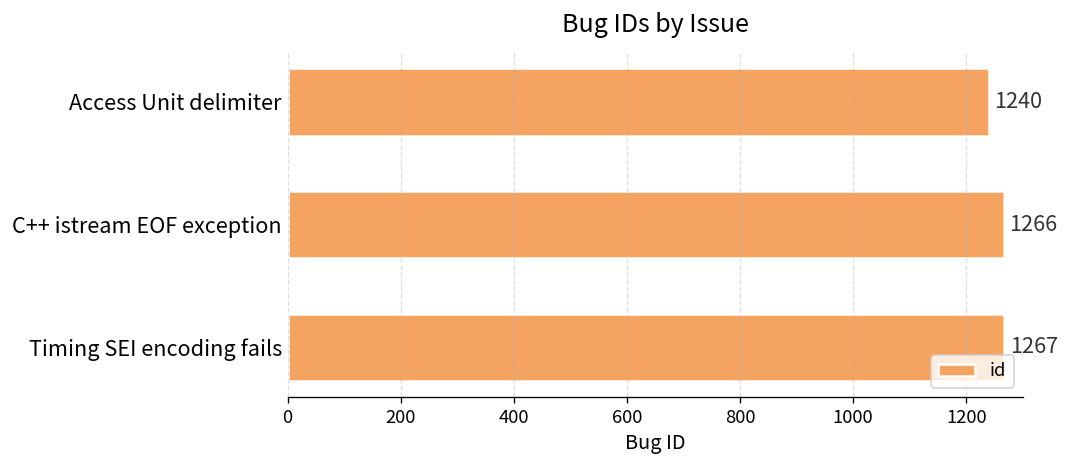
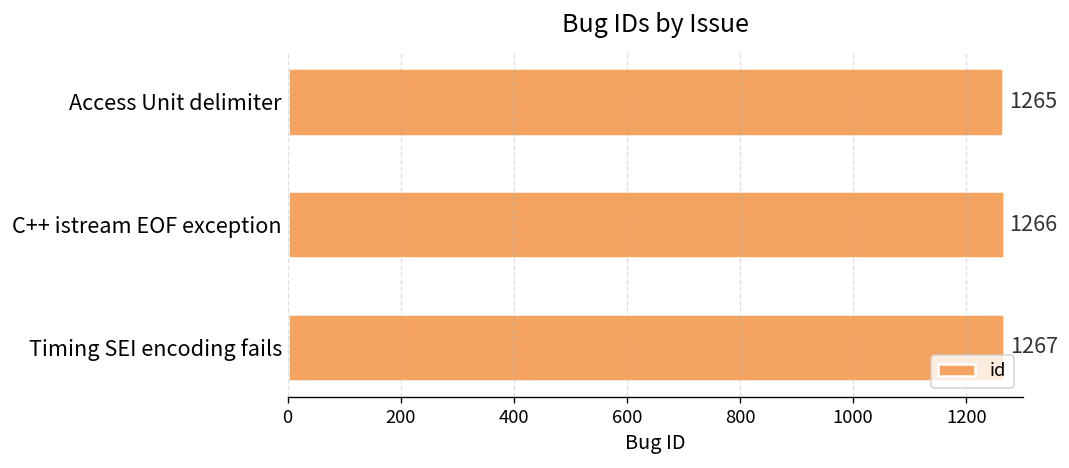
  {
-   "Access Unit delimiter": 1240,
+   "Access Unit delimiter": 1265,
    "C++ istream EOF exception": 1266
  }
